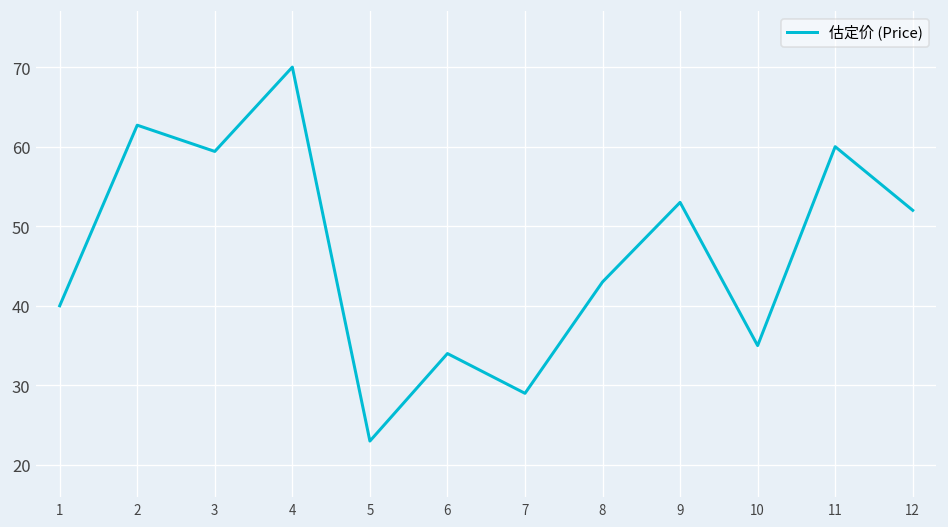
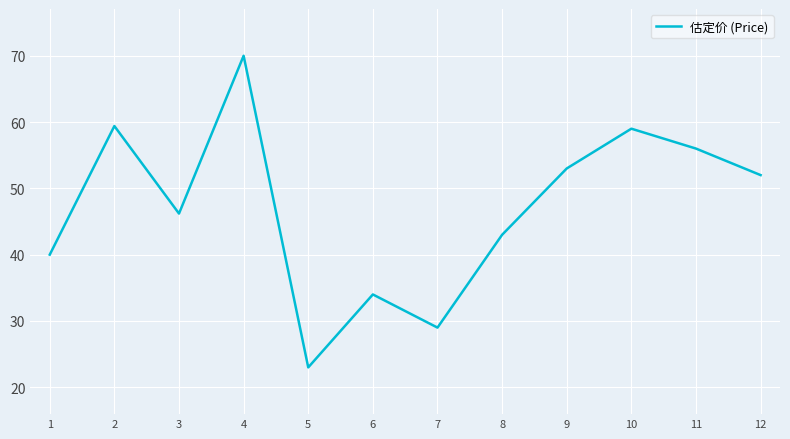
  {
    "1": 40,
-   "2": 63,
-   "3": 59,
+   "2": 59,
+   "3": 46,
    "4": 70,
    "5": 23,
    "6": 34,
    "7": 29,
    "8": 43,
    "9": 53,
-   "10": 35,
-   "11": 60,
+   "10": 59,
+   "11": 56,
    "12": 52
  }
